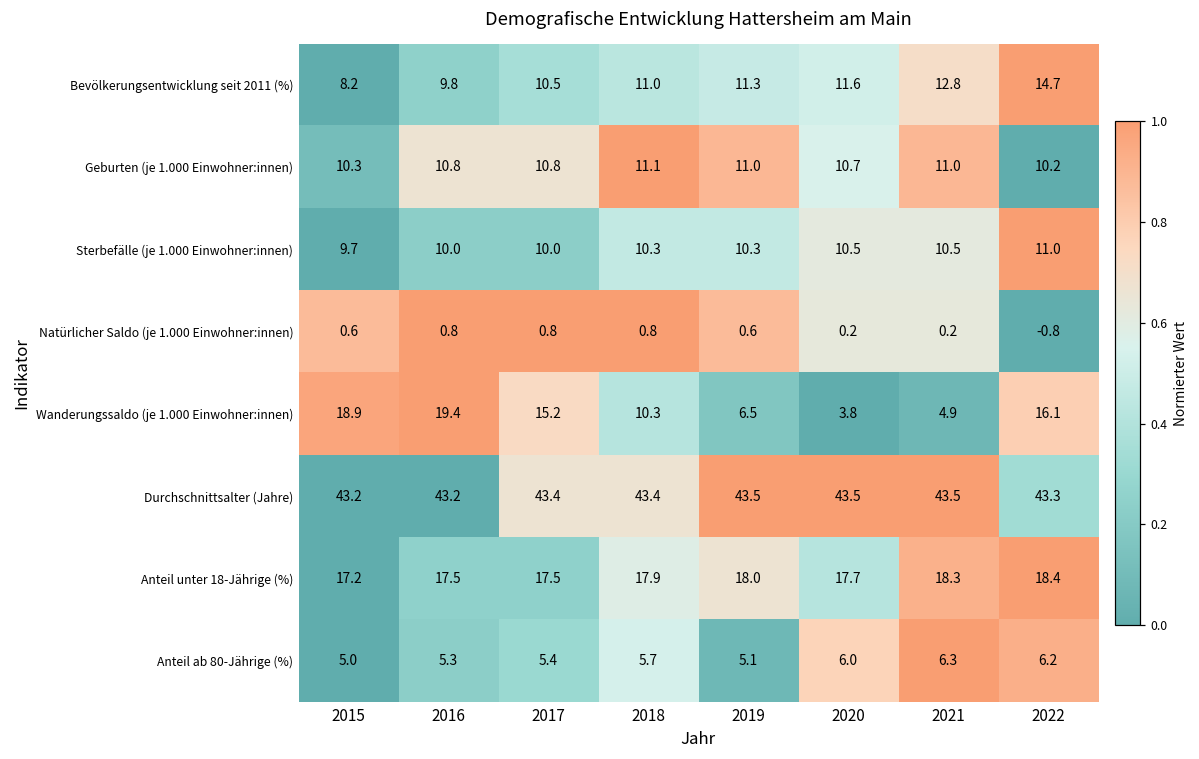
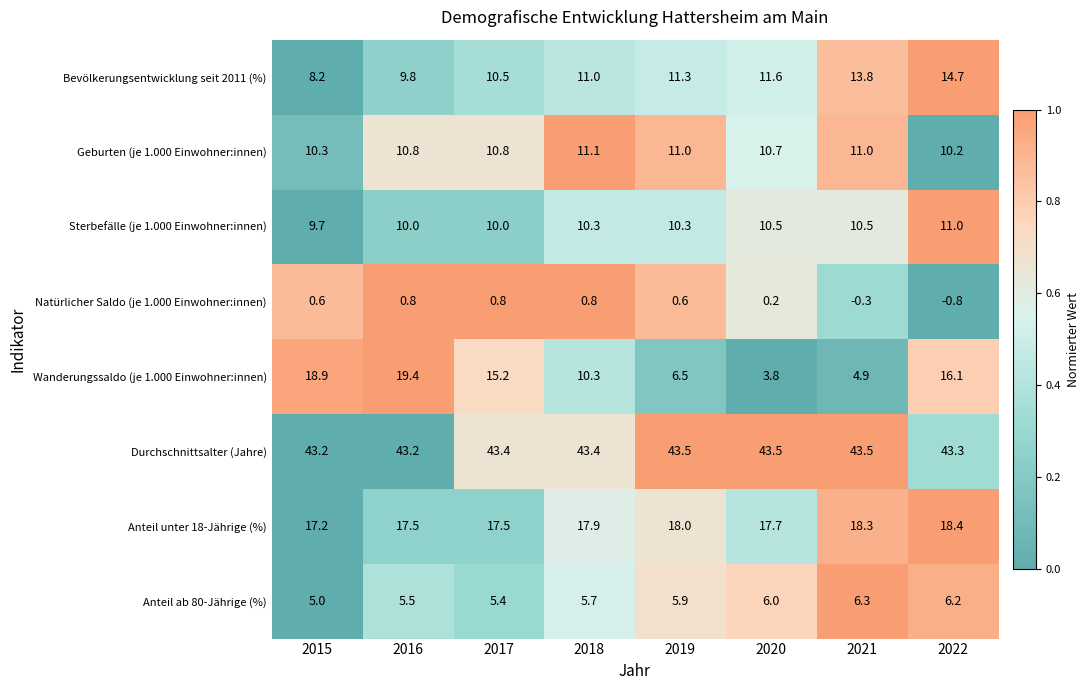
  {
    "Bevölkerungsentwicklung seit 2011 (%)": {
      "2015": 8.2,
      "2016": 9.8,
      "2017": 10.5,
      "2018": 11.0,
      "2019": 11.3,
      "2020": 11.6,
-     "2021": 12.8,
+     "2021": 13.8,
      "2022": 14.7
    },
    "Geburten (je 1.000 Einwohner:innen)": {
      "2015": 10.3,
      "2016": 10.8,
      "2017": 10.8,
      "2018": 11.1,
      "2019": 11.0,
      "2020": 10.7,
      "2021": 11.0,
      "2022": 10.2
    },
    "Sterbefälle (je 1.000 Einwohner:innen)": {
      "2015": 9.7,
      "2016": 10.0,
      "2017": 10.0,
      "2018": 10.3,
      "2019": 10.3,
      "2020": 10.5,
      "2021": 10.5,
      "2022": 11.0
    },
    "Natürlicher Saldo (je 1.000 Einwohner:innen)": {
      "2015": 0.6,
      "2016": 0.8,
      "2017": 0.8,
      "2018": 0.8,
      "2019": 0.6,
      "2020": 0.2,
-     "2021": 0.2,
+     "2021": -0.3,
      "2022": -0.8
    },
    "Wanderungssaldo (je 1.000 Einwohner:innen)": {
      "2015": 18.9,
      "2016": 19.4,
      "2017": 15.2,
      "2018": 10.3,
      "2019": 6.5,
      "2020": 3.8,
      "2021": 4.9,
      "2022": 16.1
    },
    "Durchschnittsalter (Jahre)": {
      "2015": 43.2,
      "2016": 43.2,
      "2017": 43.4,
      "2018": 43.4,
      "2019": 43.5,
      "2020": 43.5,
      "2021": 43.5,
      "2022": 43.3
    },
    "Anteil unter 18-Jährige (%)": {
      "2015": 17.2,
      "2016": 17.5,
      "2017": 17.5,
      "2018": 17.9,
      "2019": 18.0,
      "2020": 17.7,
      "2021": 18.3,
      "2022": 18.4
    },
    "Anteil ab 80-Jährige (%)": {
      "2015": 5.0,
-     "2016": 5.3,
+     "2016": 5.5,
      "2017": 5.4,
      "2018": 5.7,
-     "2019": 5.1,
+     "2019": 5.9,
      "2020": 6.0,
      "2021": 6.3,
      "2022": 6.2
    }
  }
